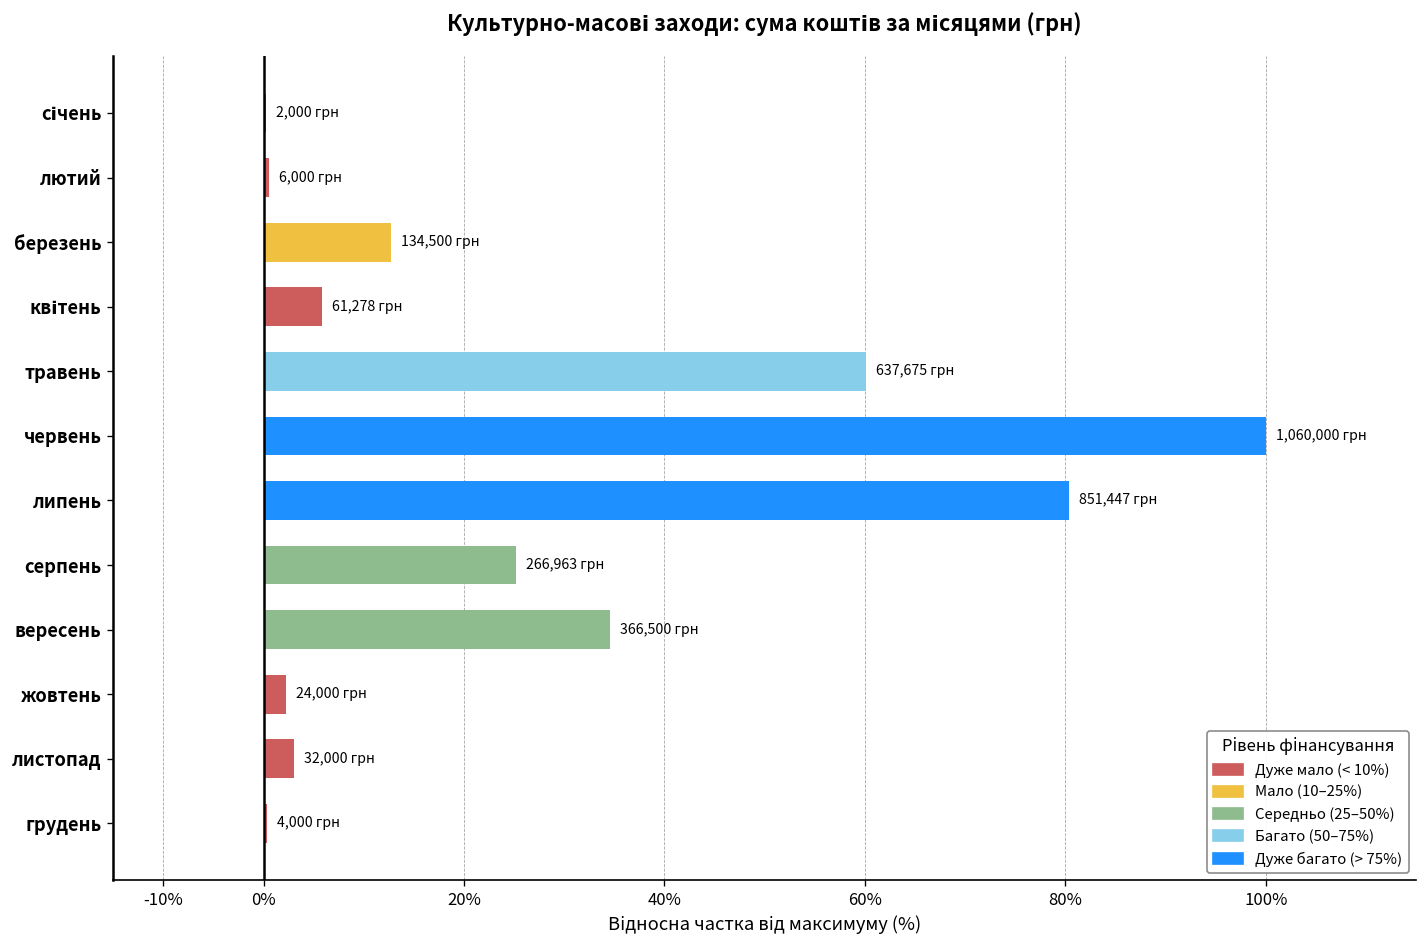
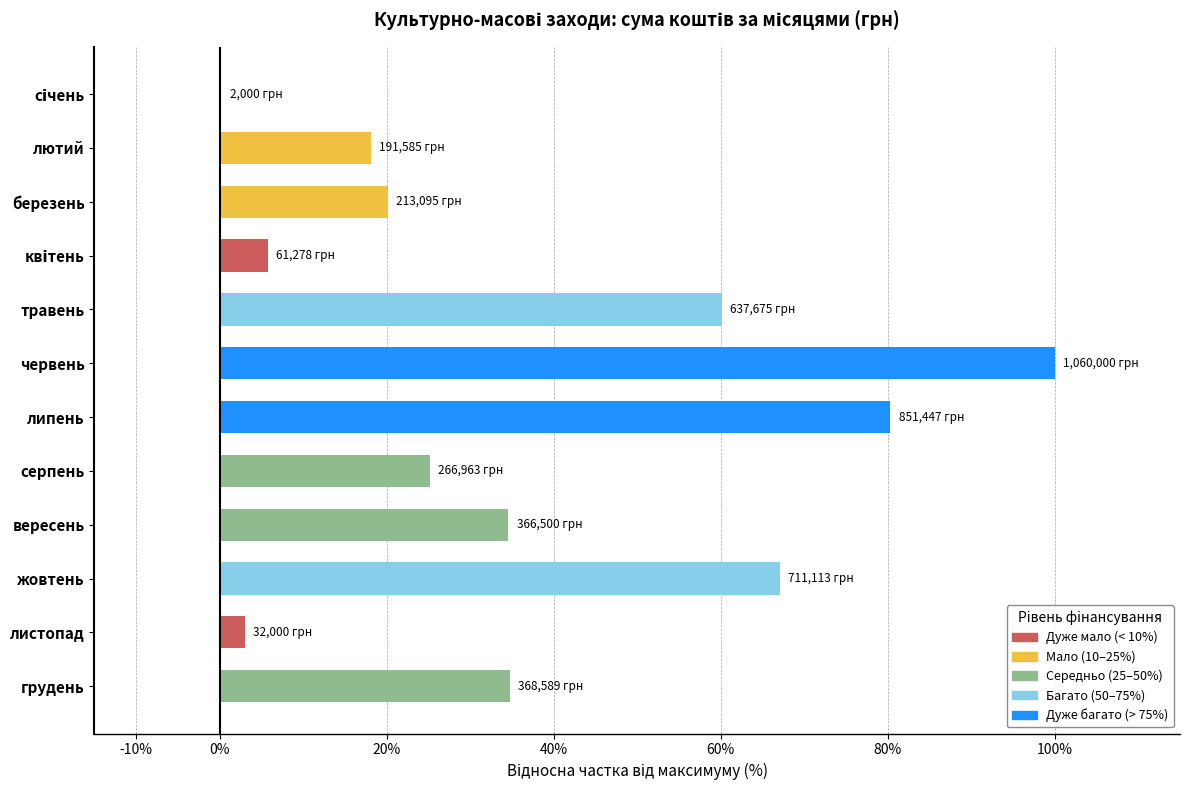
  {
-   "лютий": "6,000",
-   "березень": "134,500",
-   "жовтень": "24,000",
-   "грудень": "4,000"
+   "лютий": "191,585",
+   "березень": "213,095",
+   "жовтень": "711,113",
+   "грудень": "368,589"
  }
